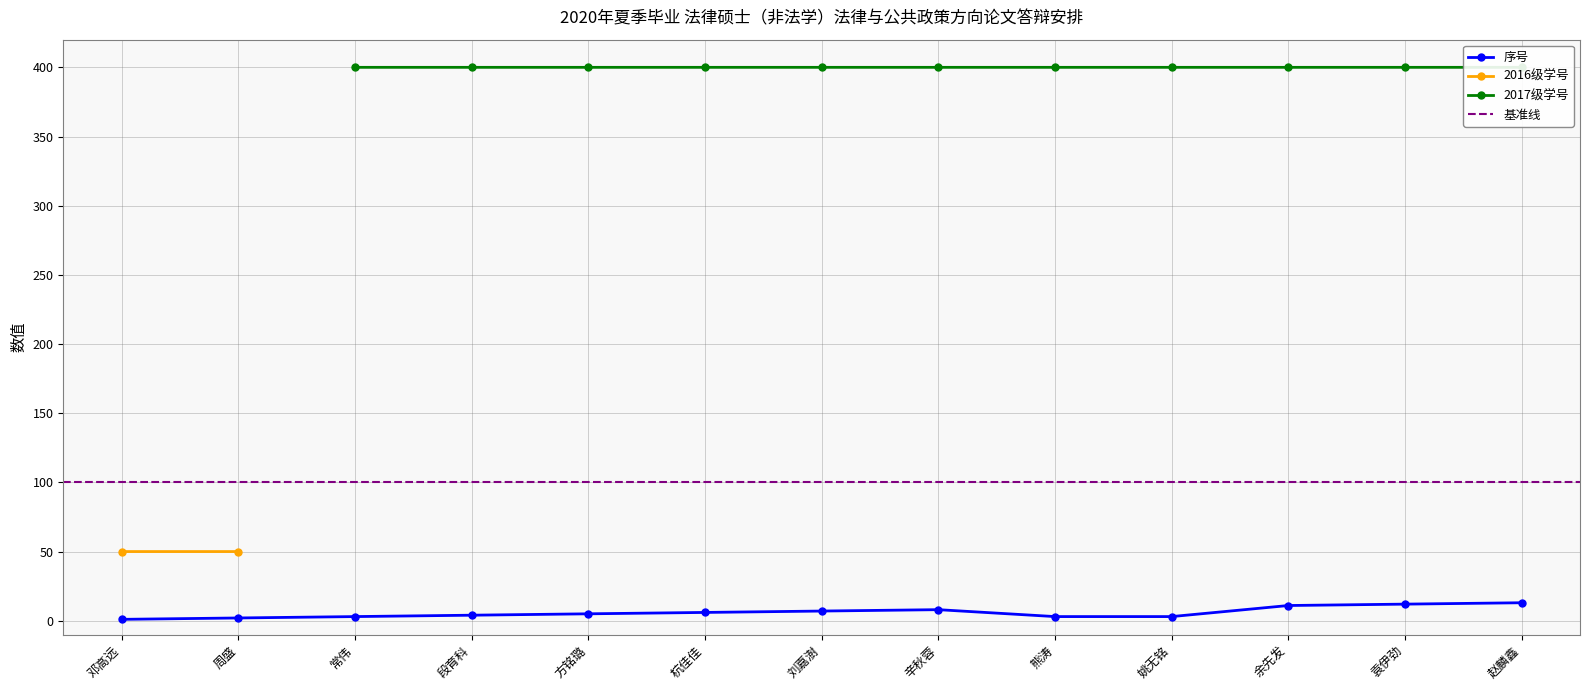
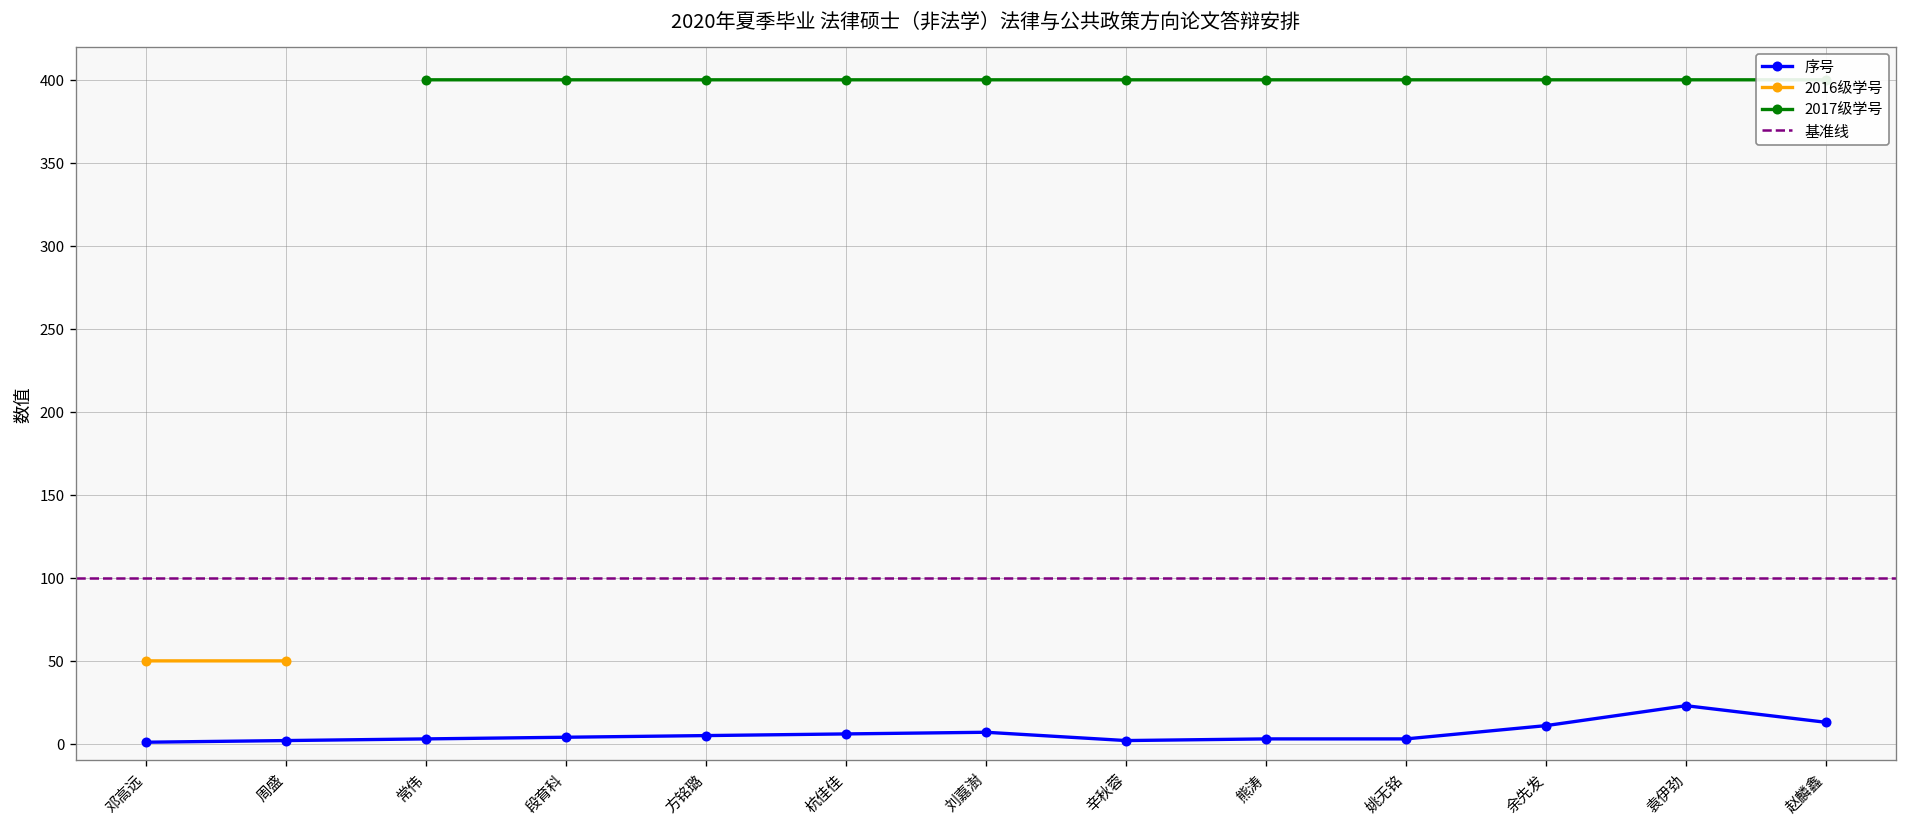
  {
    "序号": {
      "邓高远": 1,
      "周盛": 2,
      "常伟": 3,
      "段育科": 4,
      "方铭璐": 5,
      "杭佳佳": 6,
      "刘嘉澍": 7,
-     "辛秋蓉": 8,
+     "辛秋蓉": 2,
      "熊涛": 3,
      "姚无铭": 3,
      "余先发": 11,
-     "袁伊劲": 12,
+     "袁伊劲": 23,
      "赵麟鑫": 13
    },
    "2016级学号": {
      "邓高远": 50,
      "周盛": 50
    },
    "2017级学号": {
      "常伟": 400,
      "段育科": 400,
      "方铭璐": 400,
      "杭佳佳": 400,
      "刘嘉澍": 400,
      "辛秋蓉": 400,
      "熊涛": 400,
      "姚无铭": 400,
      "余先发": 400,
      "袁伊劲": 400
    }
  }
